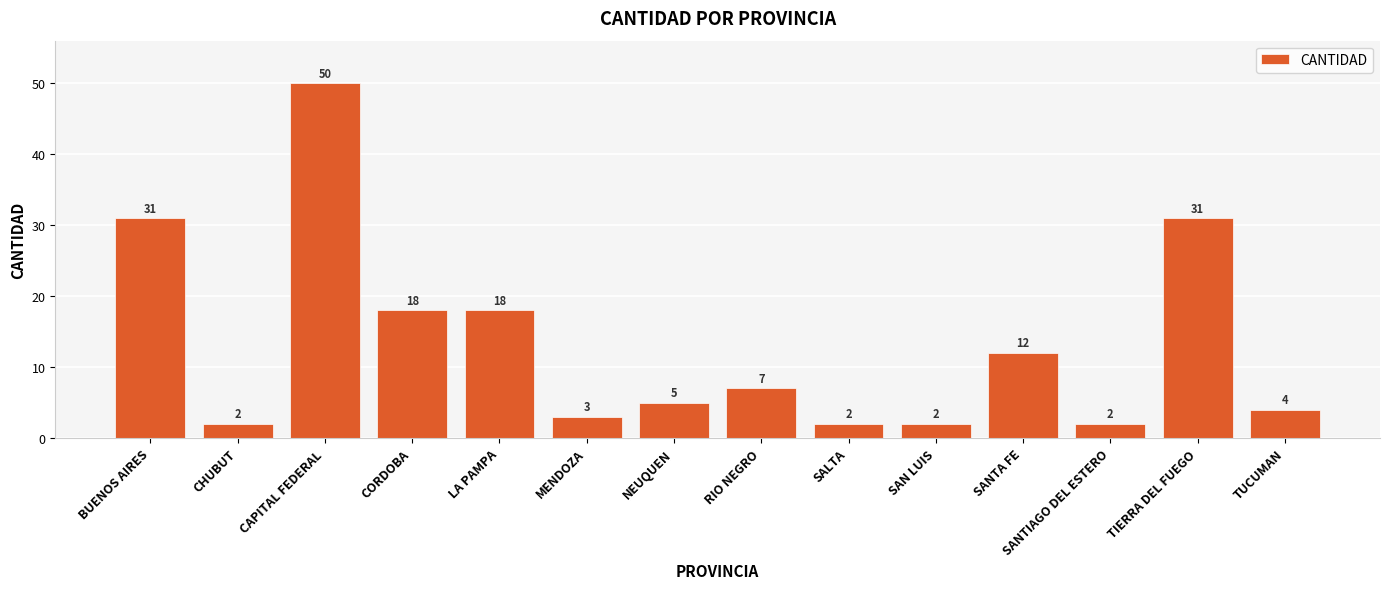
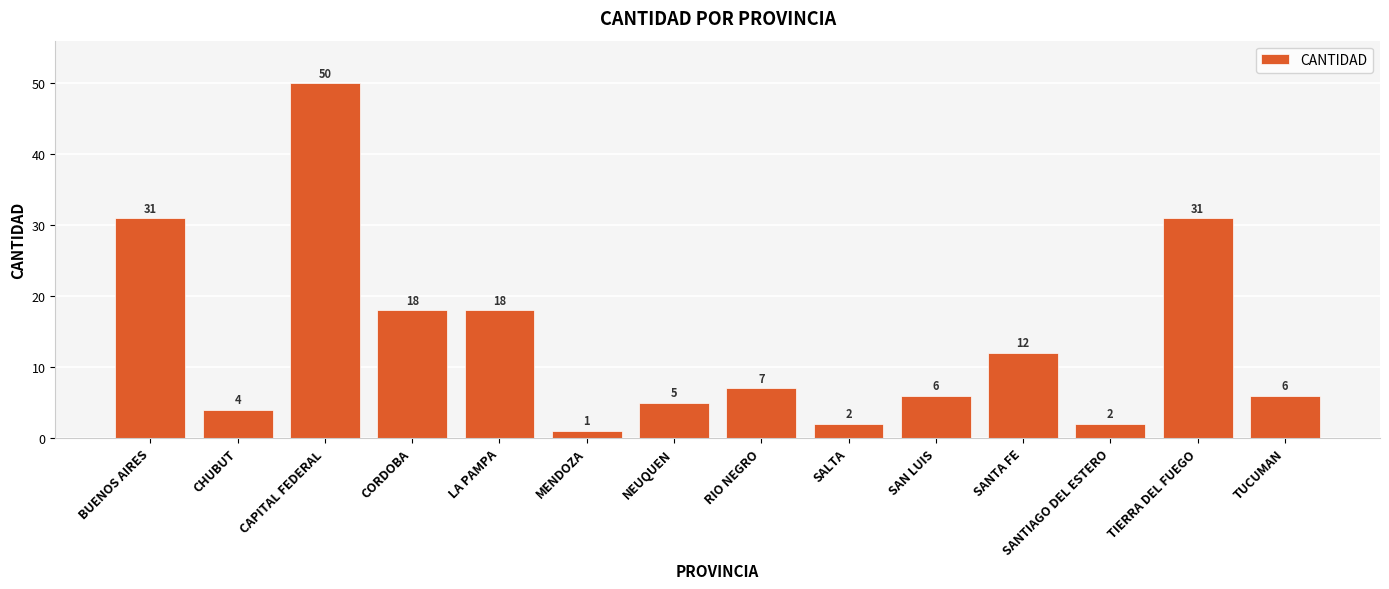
  {
    "BUENOS AIRES": 31,
-   "CHUBUT": 2,
+   "CHUBUT": 4,
    "CAPITAL FEDERAL": 50,
    "CORDOBA": 18,
    "LA PAMPA": 18,
-   "MENDOZA": 3,
+   "MENDOZA": 1,
    "NEUQUEN": 5,
    "RIO NEGRO": 7,
    "SALTA": 2,
-   "SAN LUIS": 2,
+   "SAN LUIS": 6,
    "SANTA FE": 12,
    "SANTIAGO DEL ESTERO": 2,
    "TIERRA DEL FUEGO": 31,
-   "TUCUMAN": 4
+   "TUCUMAN": 6
  }
